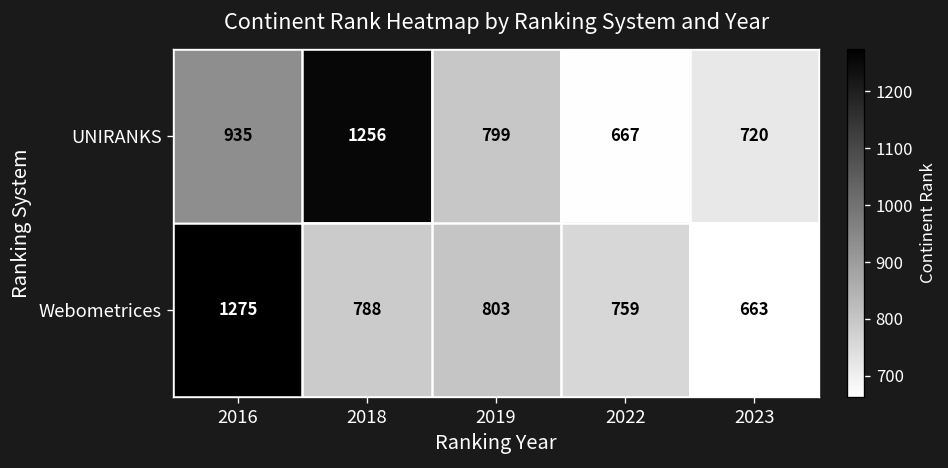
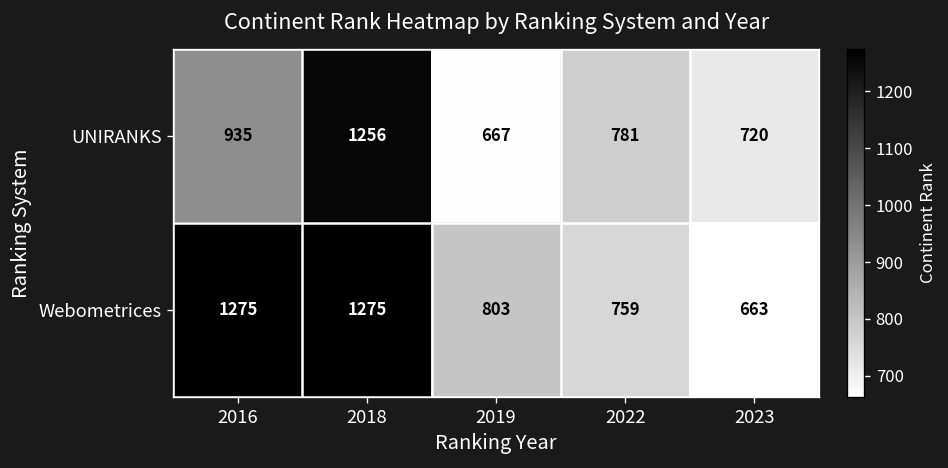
  {
    "UNIRANKS": {
      "2016": 935,
      "2018": 1256,
-     "2019": 799,
-     "2022": 667,
+     "2019": 667,
+     "2022": 781,
      "2023": 720
    },
    "Webometrices": {
      "2016": 1275,
-     "2018": 788,
+     "2018": 1275,
      "2019": 803,
      "2022": 759,
      "2023": 663
    }
  }
